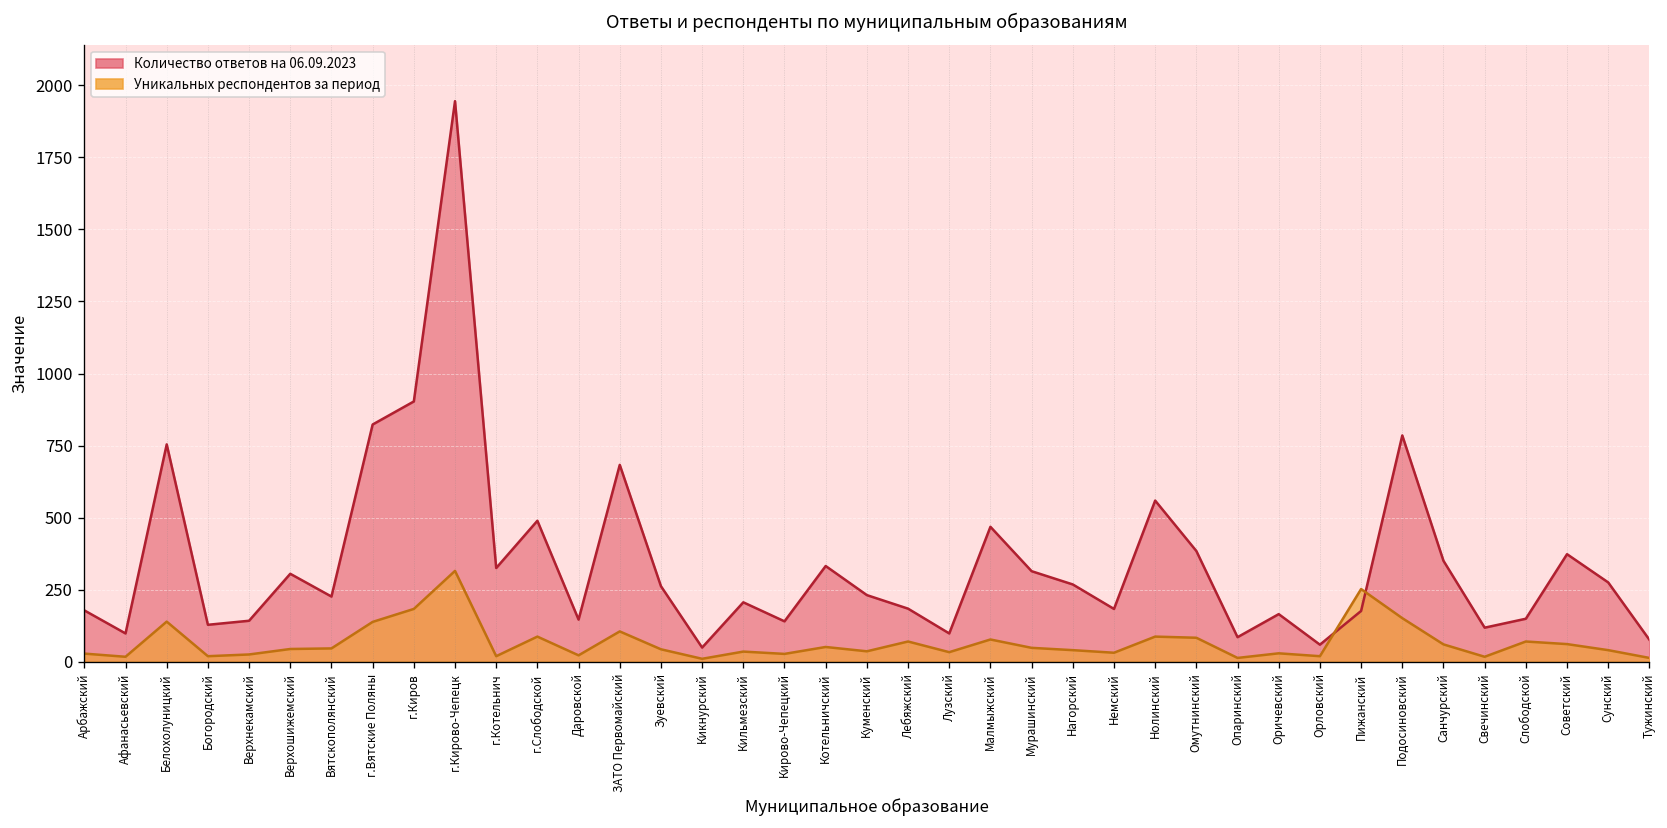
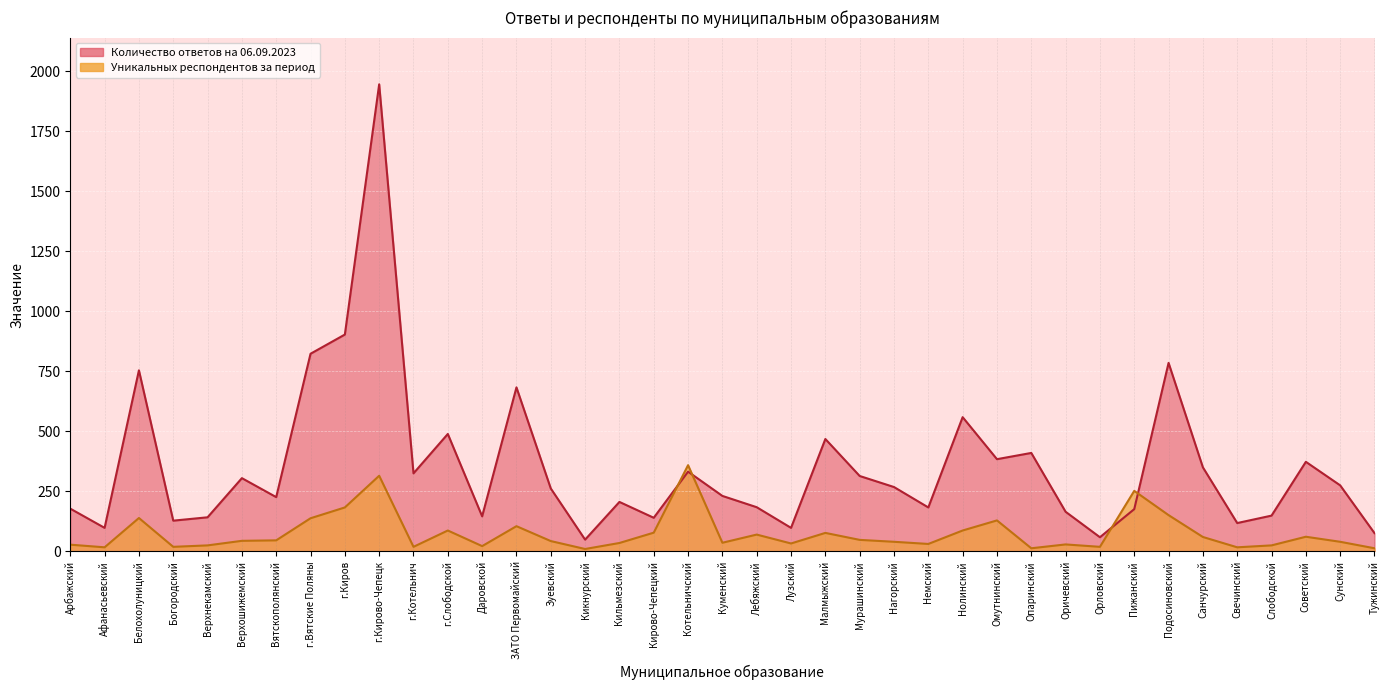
  {
    "Количество ответов на 06.09.2023": {
      "Арбажский": 180,
      "Афанасьевский": 100,
      "Белохолуницкий": 750,
      "Богородский": 130,
      "Верхнекамский": 140,
      "Верхошижемский": 310,
      "Вятскополянский": 230,
      "г.Вятские Поляны": 820,
      "г.Киров": 900,
      "г.Кирово-Чепецк": 1950,
      "г.Котельнич": 330,
      "г.Слободской": 490,
      "Даровской": 150,
      "ЗАТО Первомайский": 680,
      "Зуевский": 260,
      "Кикнурский": 50,
      "Кильмезский": 210,
      "Кирово-Чепецкий": 140,
      "Котельничский": 330,
      "Куменский": 230,
      "Лебяжский": 180,
      "Лузский": 100,
      "Малмыжский": 470,
      "Мурашинский": 310,
      "Нагорский": 270,
      "Немский": 180,
      "Нолинский": 560,
      "Омутнинский": 380,
-     "Опаринский": 90,
+     "Опаринский": 410,
      "Оричевский": 170,
      "Орловский": 60,
      "Пижанский": 180,
      "Подосиновский": 790,
      "Санчурский": 350,
      "Свечинский": 120,
      "Слободской": 150,
      "Советский": 370,
      "Сунский": 280,
      "Тужинский": 80
    },
    "Уникальных респондентов за период": {
      "Арбажский": 30,
      "Афанасьевский": 20,
      "Белохолуницкий": 140,
      "Богородский": 20,
      "Верхнекамский": 30,
      "Верхошижемский": 40,
      "Вятскополянский": 50,
      "г.Вятские Поляны": 140,
      "г.Киров": 180,
      "г.Кирово-Чепецк": 320,
      "г.Котельнич": 20,
      "г.Слободской": 90,
      "Даровской": 20,
      "ЗАТО Первомайский": 110,
      "Зуевский": 40,
      "Кикнурский": 10,
      "Кильмезский": 40,
-     "Кирово-Чепецкий": 30,
-     "Котельничский": 50,
+     "Кирово-Чепецкий": 80,
+     "Котельничский": 360,
      "Куменский": 40,
      "Лебяжский": 70,
      "Лузский": 30,
      "Малмыжский": 80,
      "Мурашинский": 50,
      "Нагорский": 40,
      "Немский": 30,
      "Нолинский": 90,
-     "Омутнинский": 80,
+     "Омутнинский": 130,
      "Опаринский": 10,
      "Оричевский": 30,
      "Орловский": 20,
      "Пижанский": 250,
      "Подосиновский": 150,
      "Санчурский": 60,
      "Свечинский": 20,
-     "Слободской": 70,
+     "Слободской": 30,
      "Советский": 60,
      "Сунский": 40,
      "Тужинский": 10
    }
  }
